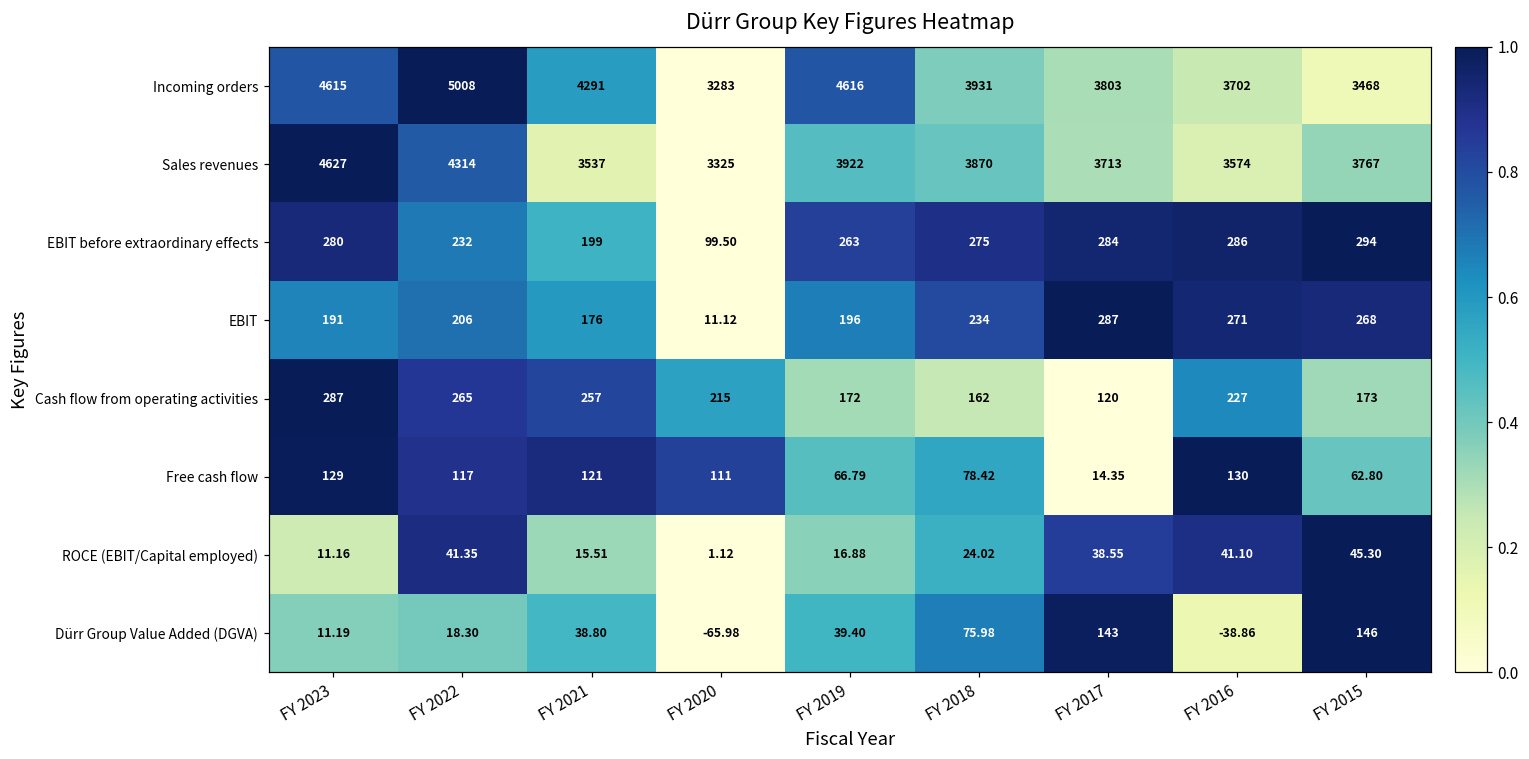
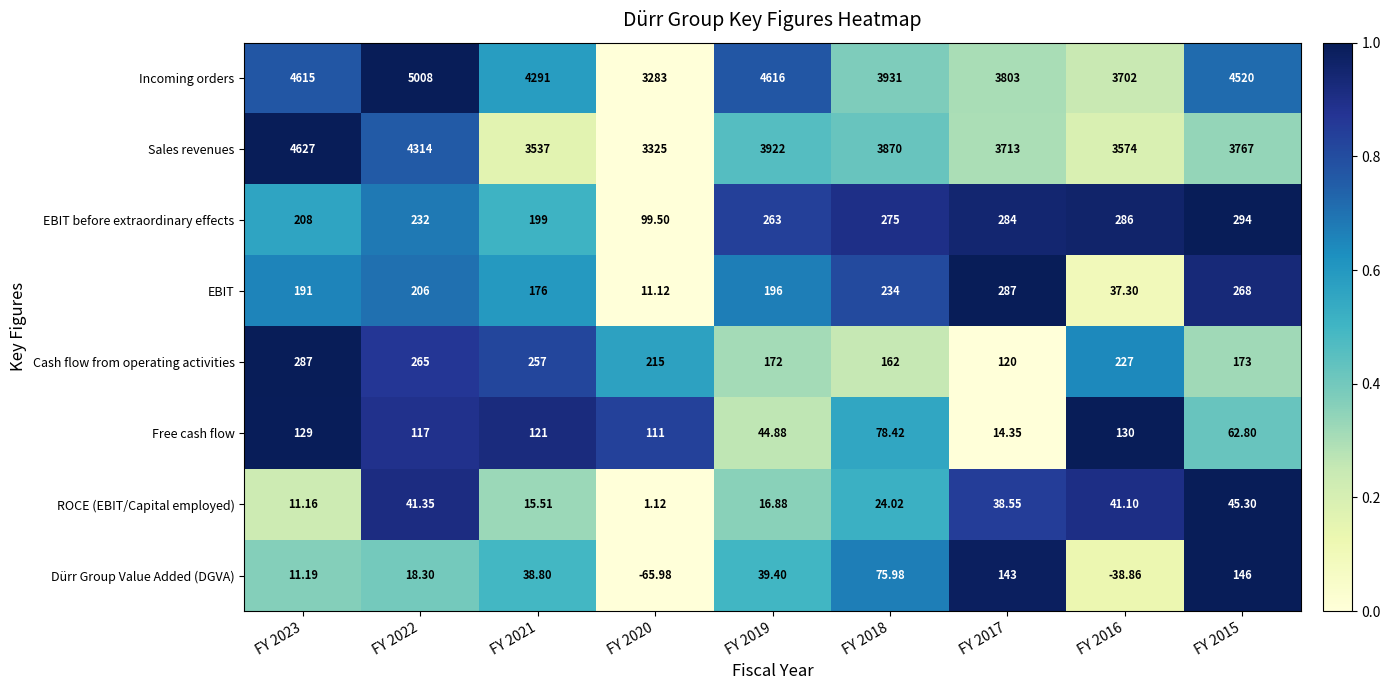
  {
    "Incoming orders": {
      "FY 2023": 4615,
      "FY 2022": 5008,
      "FY 2021": 4291,
      "FY 2020": 3283,
      "FY 2019": 4616,
      "FY 2018": 3931,
      "FY 2017": 3803,
      "FY 2016": 3702,
-     "FY 2015": 3468
+     "FY 2015": 4520
    },
    "Sales revenues": {
      "FY 2023": 4627,
      "FY 2022": 4314,
      "FY 2021": 3537,
      "FY 2020": 3325,
      "FY 2019": 3922,
      "FY 2018": 3870,
      "FY 2017": 3713,
      "FY 2016": 3574,
      "FY 2015": 3767
    },
    "EBIT before extraordinary effects": {
-     "FY 2023": 280,
+     "FY 2023": 208,
      "FY 2022": 232,
      "FY 2021": 199,
      "FY 2020": 99.50,
      "FY 2019": 263,
      "FY 2018": 275,
      "FY 2017": 284,
      "FY 2016": 286,
      "FY 2015": 294
    },
    "EBIT": {
      "FY 2023": 191,
      "FY 2022": 206,
      "FY 2021": 176,
      "FY 2020": 11.12,
      "FY 2019": 196,
      "FY 2018": 234,
      "FY 2017": 287,
-     "FY 2016": 271,
+     "FY 2016": 37.30,
      "FY 2015": 268
    },
    "Cash flow from operating activities": {
      "FY 2023": 287,
      "FY 2022": 265,
      "FY 2021": 257,
      "FY 2020": 215,
      "FY 2019": 172,
      "FY 2018": 162,
      "FY 2017": 120,
      "FY 2016": 227,
      "FY 2015": 173
    },
    "Free cash flow": {
      "FY 2023": 129,
      "FY 2022": 117,
      "FY 2021": 121,
      "FY 2020": 111,
-     "FY 2019": 66.79,
+     "FY 2019": 44.88,
      "FY 2018": 78.42,
      "FY 2017": 14.35,
      "FY 2016": 130,
      "FY 2015": 62.80
    },
    "ROCE (EBIT/Capital employed)": {
      "FY 2023": 11.16,
      "FY 2022": 41.35,
      "FY 2021": 15.51,
      "FY 2020": 1.12,
      "FY 2019": 16.88,
      "FY 2018": 24.02,
      "FY 2017": 38.55,
      "FY 2016": 41.10,
      "FY 2015": 45.30
    },
    "Dürr Group Value Added (DGVA)": {
      "FY 2023": 11.19,
      "FY 2022": 18.30,
      "FY 2021": 38.80,
      "FY 2020": -65.98,
      "FY 2019": 39.40,
      "FY 2018": 75.98,
      "FY 2017": 143,
      "FY 2016": -38.86,
      "FY 2015": 146
    }
  }
